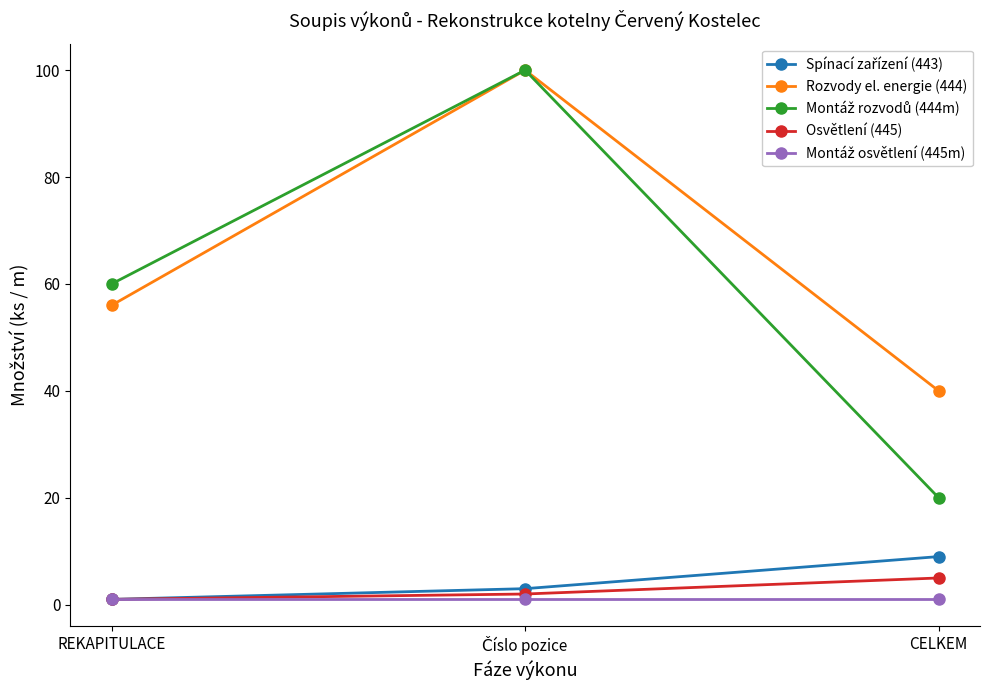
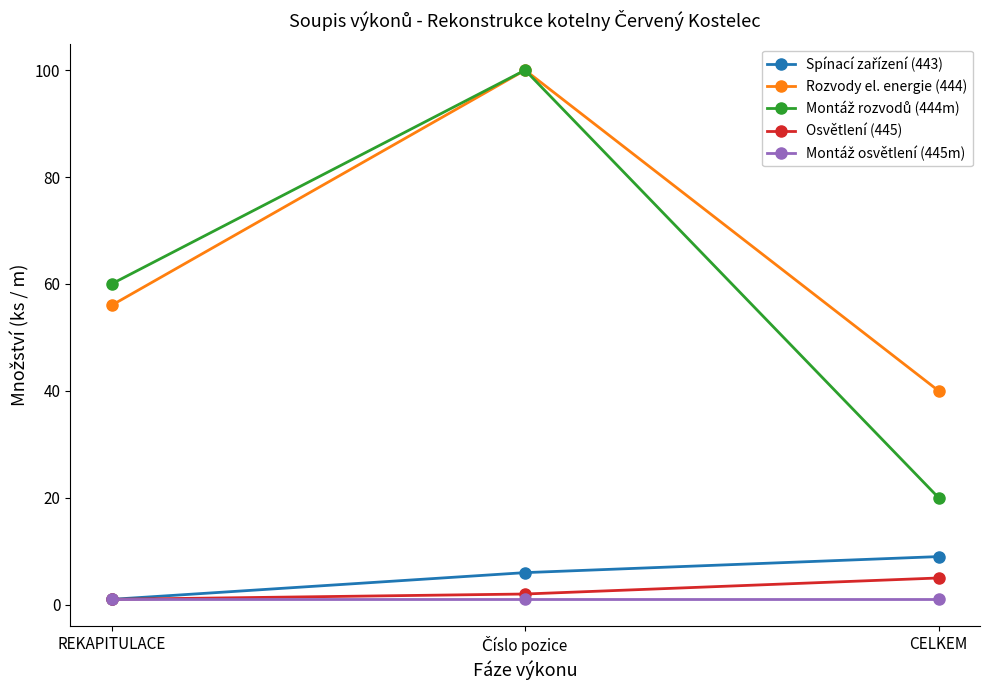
  {
    "Spínací zařízení (443)": {
-     "Číslo pozice": 3,
+     "Číslo pozice": 6,
      "CELKEM": 9
    },
    "Rozvody el. energie (444)": {
      "REKAPITULACE": 56,
      "CELKEM": 40
    },
    "Montáž rozvodů (444m)": {
      "REKAPITULACE": 60,
      "CELKEM": 20
    },
    "Osvětlení (445)": {
      "Číslo pozice": 2,
      "CELKEM": 5
    },
    "Montáž osvětlení (445m)": {
      "Číslo pozice": 1,
      "CELKEM": 1
    }
  }
